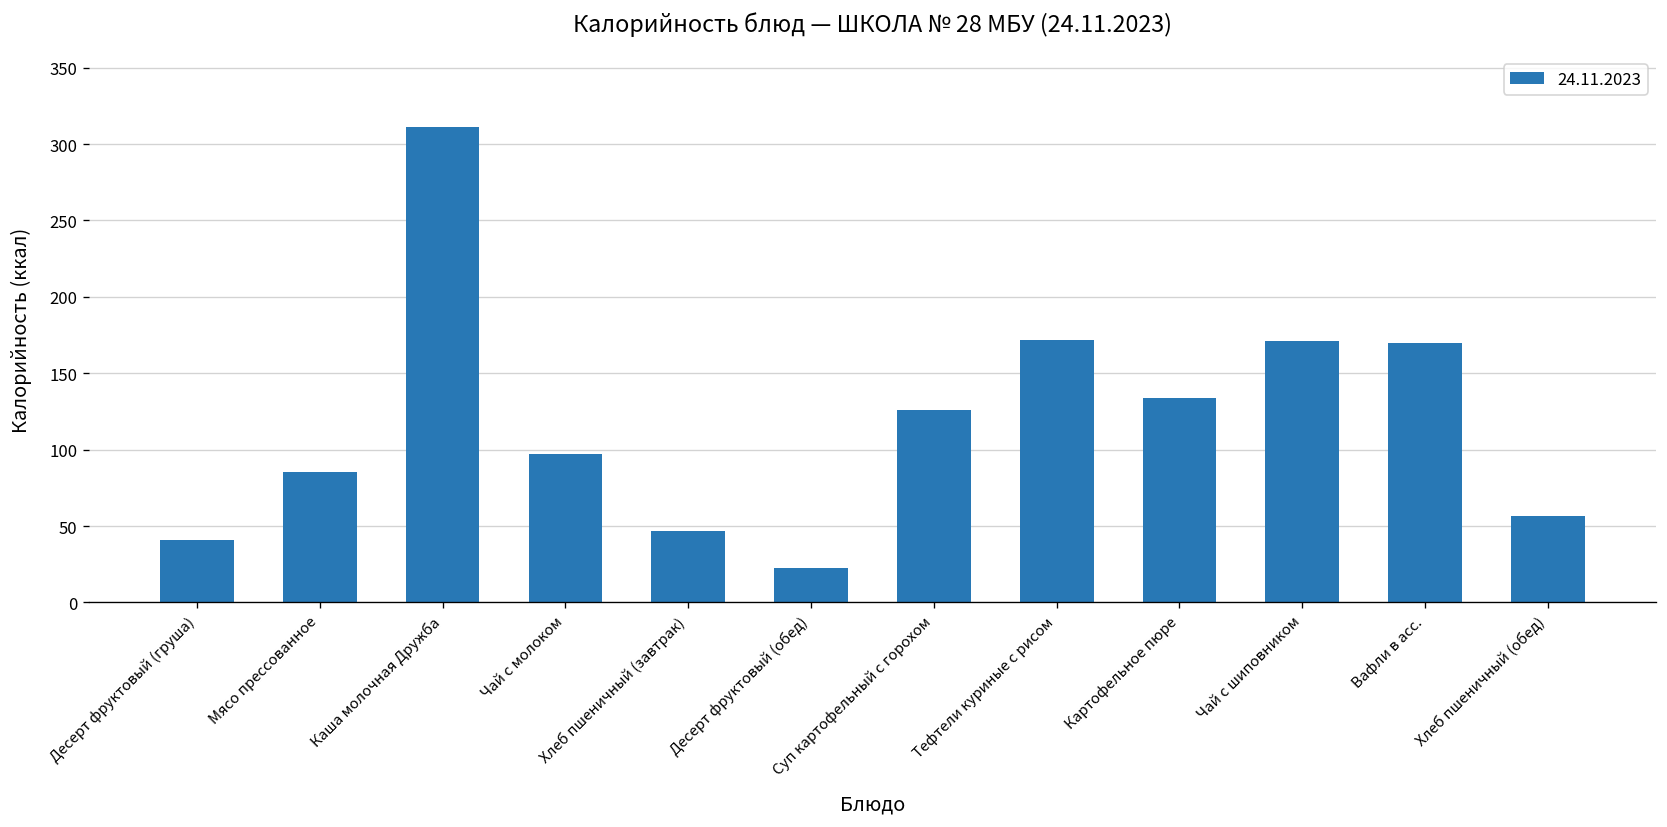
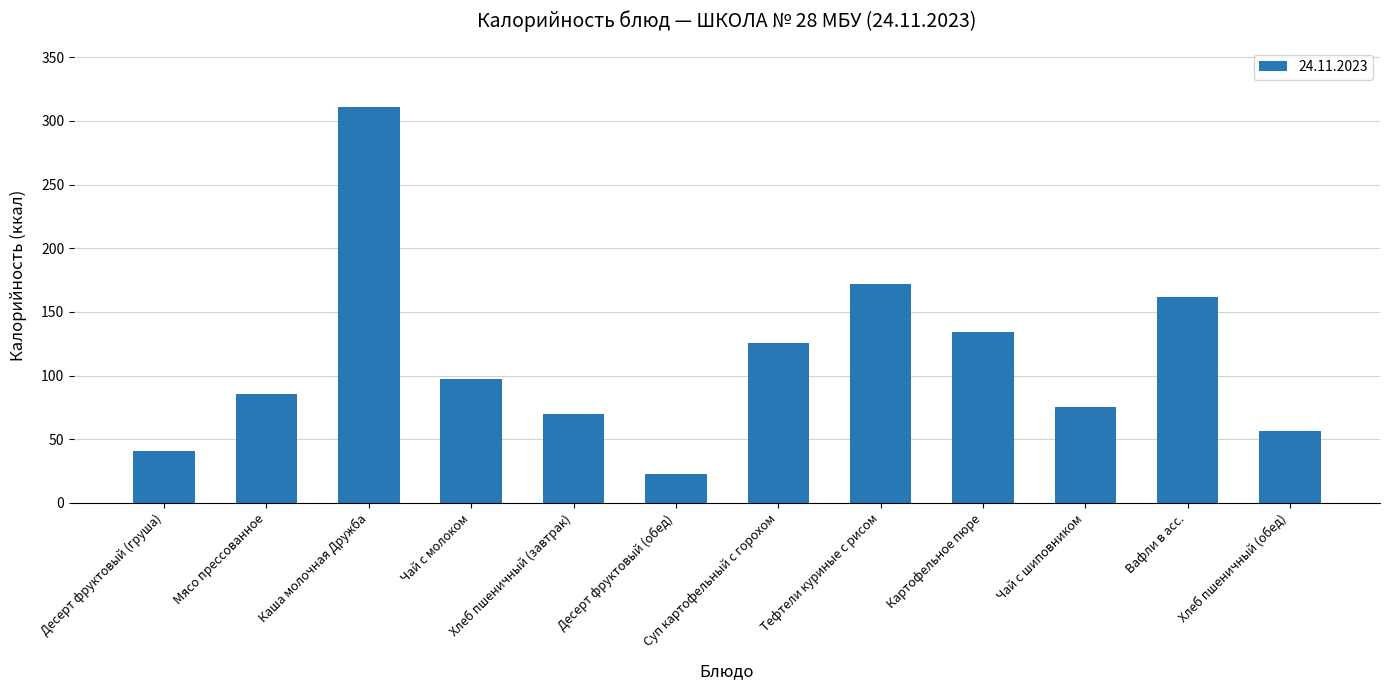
  {
    "Десерт фруктовый (груша)": 41,
    "Мясо прессованное": 85,
    "Каша молочная Дружба": 311,
    "Чай с молоком": 97,
-   "Хлеб пшеничный (завтрак)": 47,
+   "Хлеб пшеничный (завтрак)": 70,
    "Десерт фруктовый (обед)": 23,
    "Суп картофельный с горохом": 126,
    "Тефтели куриные с рисом": 172,
    "Картофельное пюре": 134,
-   "Чай с шиповником": 171,
-   "Вафли в асс.": 170,
+   "Чай с шиповником": 75,
+   "Вафли в асс.": 161,
    "Хлеб пшеничный (обед)": 56
  }
